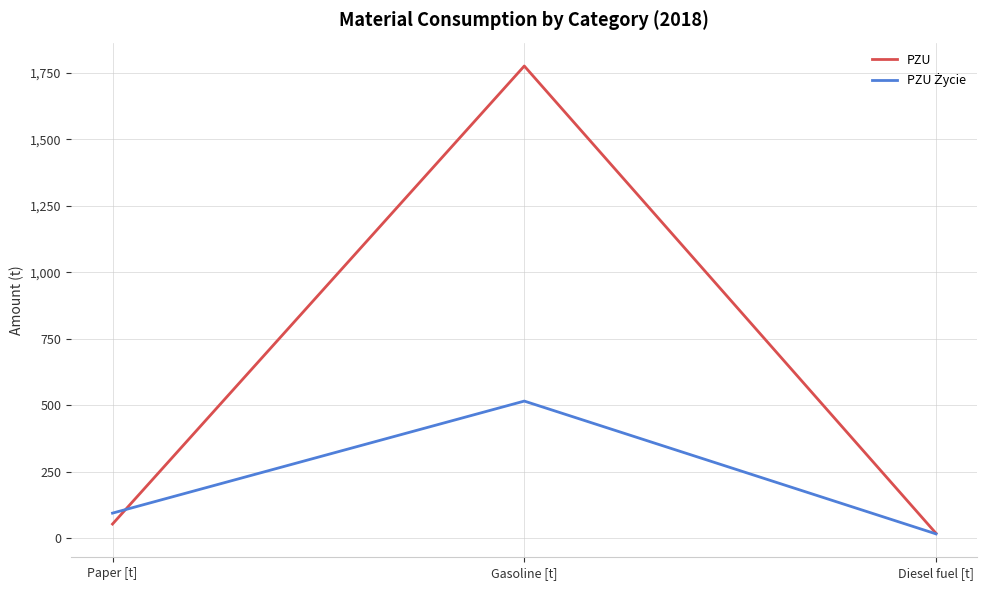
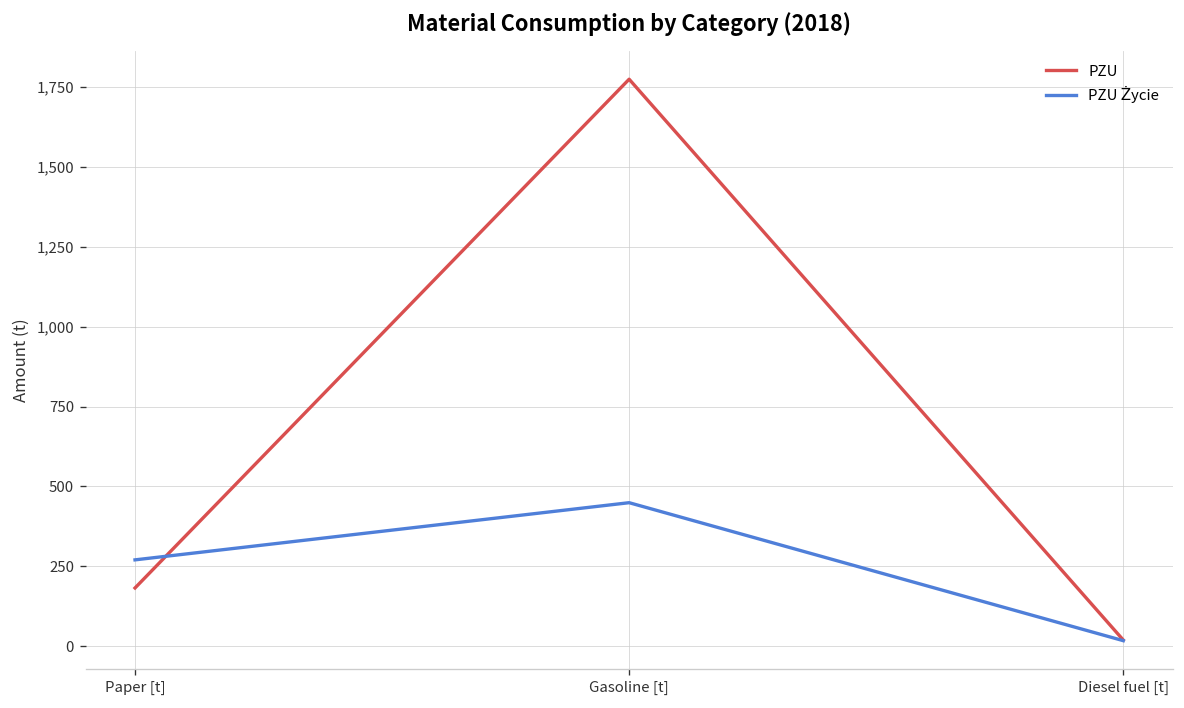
  {
    "PZU": {
-     "Paper [t]": "50",
+     "Paper [t]": "180",
      "Gasoline [t]": "1,780"
    },
    "PZU Życie": {
-     "Paper [t]": "100",
-     "Gasoline [t]": "520"
+     "Paper [t]": "270",
+     "Gasoline [t]": "450"
    }
  }
